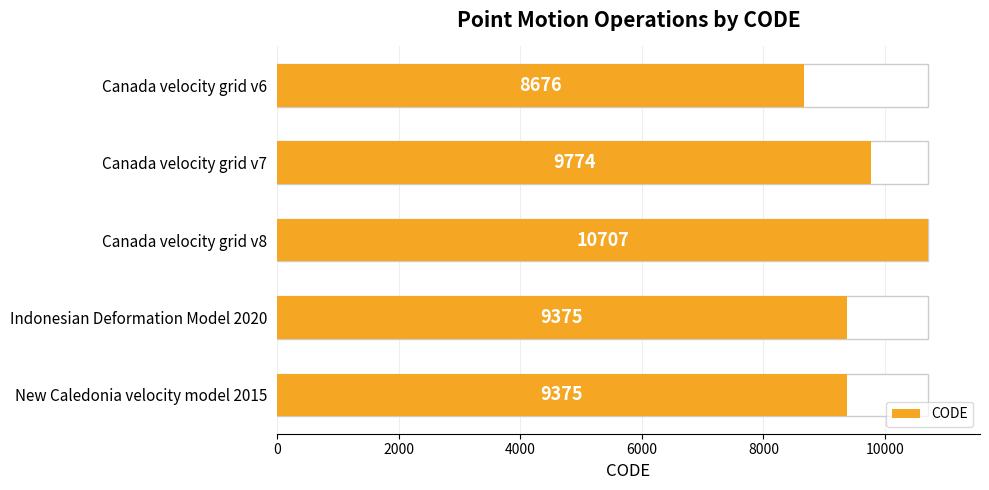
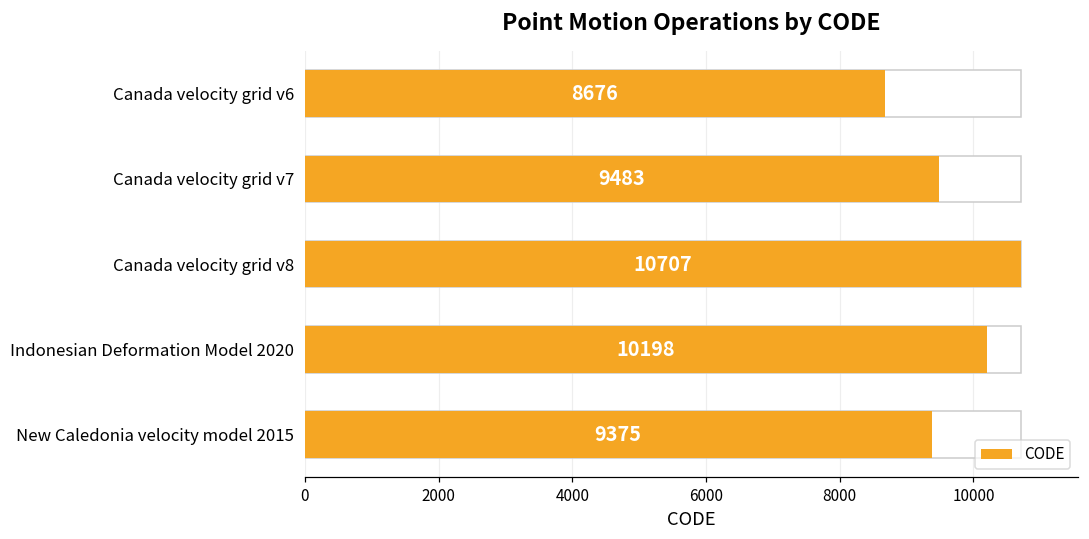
  {
    "CODE": {
-     "Canada velocity grid v7": 9774,
+     "Canada velocity grid v7": 9483,
      "Canada velocity grid v8": 10707,
-     "Indonesian Deformation Model 2020": 9375
+     "Indonesian Deformation Model 2020": 10198
    }
  }
